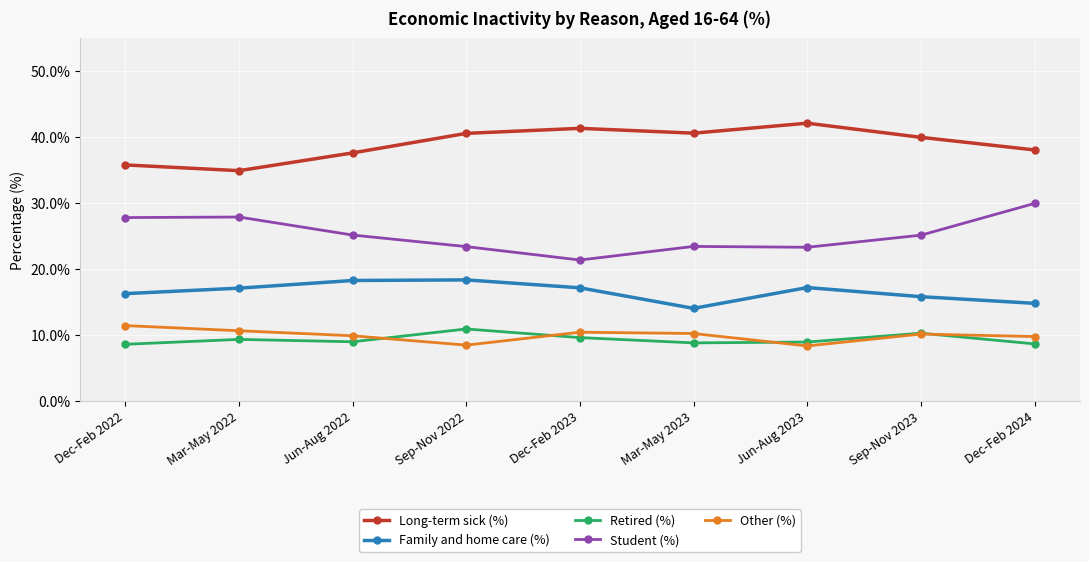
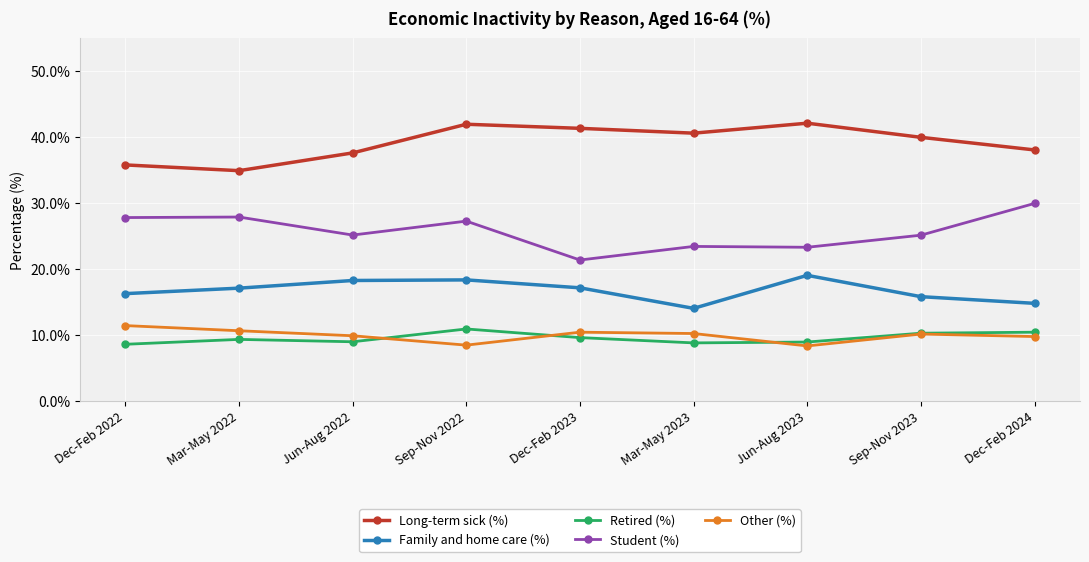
  {
    "Long-term sick (%)": {
      "Dec-Feb 2022": "36%",
      "Mar-May 2022": "35%",
      "Jun-Aug 2022": "38%",
-     "Sep-Nov 2022": "41%",
+     "Sep-Nov 2022": "42%",
      "Dec-Feb 2023": "41%",
      "Mar-May 2023": "41%",
      "Jun-Aug 2023": "42%",
      "Sep-Nov 2023": "40%",
      "Dec-Feb 2024": "38%"
    },
    "Family and home care (%)": {
      "Dec-Feb 2022": "16%",
      "Mar-May 2022": "17%",
      "Jun-Aug 2022": "18%",
      "Sep-Nov 2022": "18%",
      "Dec-Feb 2023": "17%",
      "Mar-May 2023": "14%",
-     "Jun-Aug 2023": "17%",
+     "Jun-Aug 2023": "19%",
      "Sep-Nov 2023": "16%",
      "Dec-Feb 2024": "15%"
    },
    "Retired (%)": {
      "Dec-Feb 2022": "9%",
      "Mar-May 2022": "9%",
      "Jun-Aug 2022": "9%",
      "Sep-Nov 2022": "11%",
      "Dec-Feb 2023": "10%",
      "Mar-May 2023": "9%",
      "Jun-Aug 2023": "9%",
-     "Dec-Feb 2024": "9%"
+     "Dec-Feb 2024": "10%"
    },
    "Student (%)": {
      "Dec-Feb 2022": "28%",
      "Mar-May 2022": "28%",
      "Jun-Aug 2022": "25%",
-     "Sep-Nov 2022": "23%",
+     "Sep-Nov 2022": "27%",
      "Dec-Feb 2023": "21%",
      "Mar-May 2023": "23%",
      "Jun-Aug 2023": "23%",
      "Sep-Nov 2023": "25%",
      "Dec-Feb 2024": "30%"
    },
    "Other (%)": {
      "Dec-Feb 2022": "11%",
      "Mar-May 2022": "11%",
      "Jun-Aug 2022": "10%",
      "Sep-Nov 2022": "9%",
      "Dec-Feb 2023": "10%",
      "Mar-May 2023": "10%",
      "Jun-Aug 2023": "8%",
      "Dec-Feb 2024": "10%"
    }
  }
